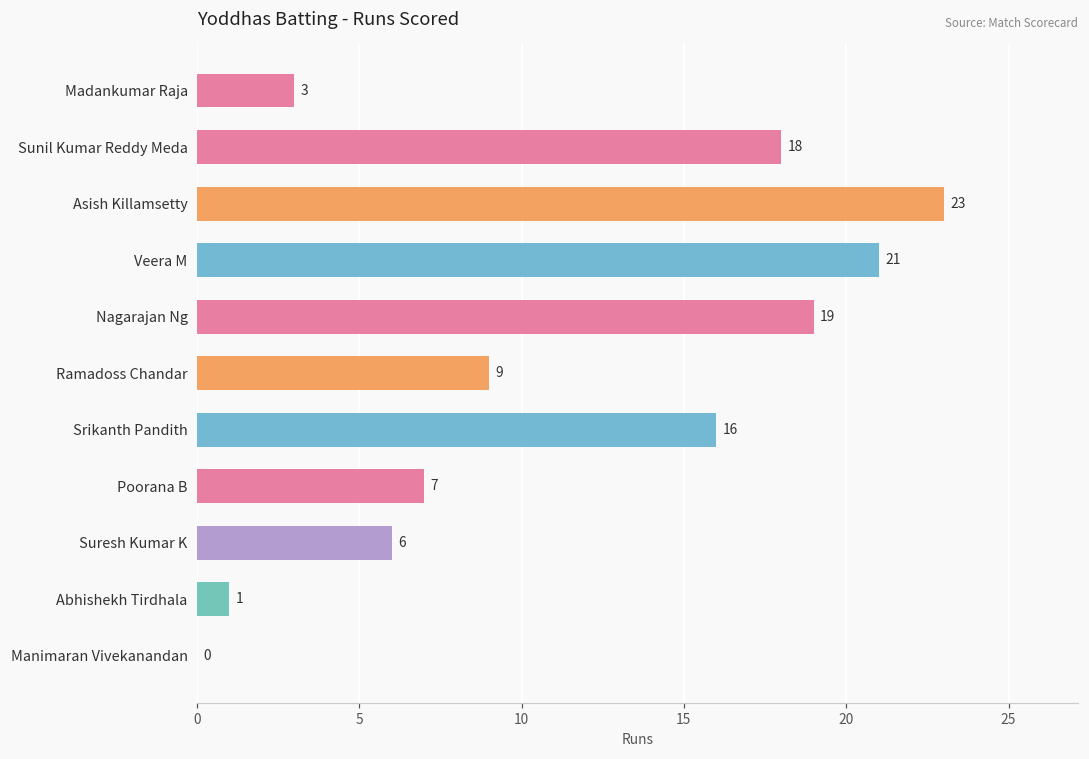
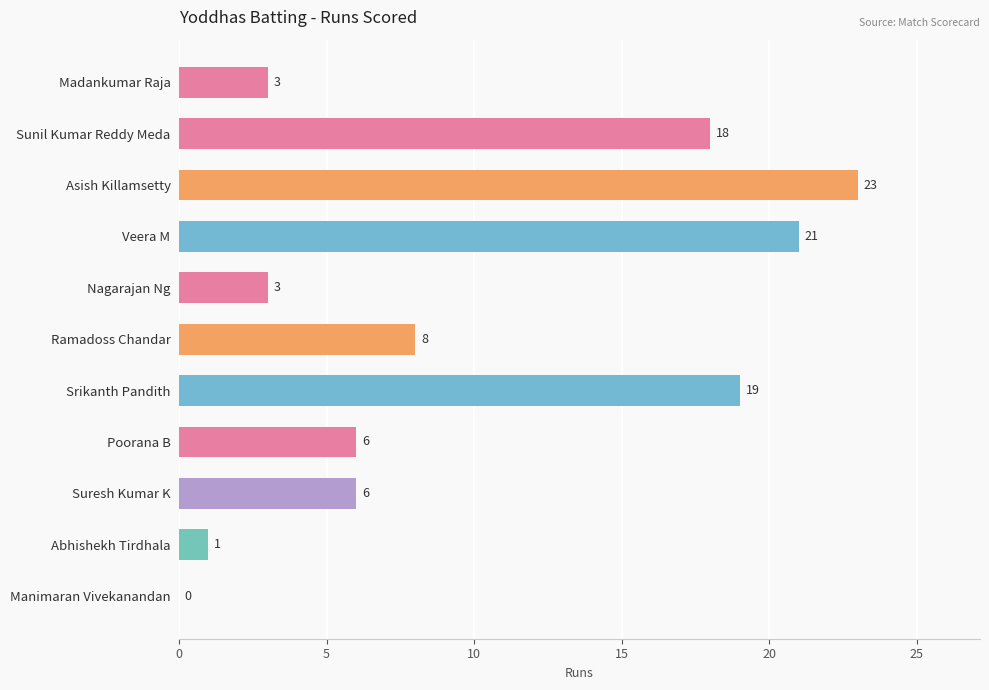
  {
    "Madankumar Raja": 3,
    "Sunil Kumar Reddy Meda": 18,
    "Asish Killamsetty": 23,
    "Veera M": 21,
-   "Nagarajan Ng": 19,
-   "Ramadoss Chandar": 9,
-   "Srikanth Pandith": 16,
-   "Poorana B": 7,
+   "Nagarajan Ng": 3,
+   "Ramadoss Chandar": 8,
+   "Srikanth Pandith": 19,
+   "Poorana B": 6,
    "Suresh Kumar K": 6,
    "Abhishekh Tirdhala": 1,
    "Manimaran Vivekanandan": 0
  }
